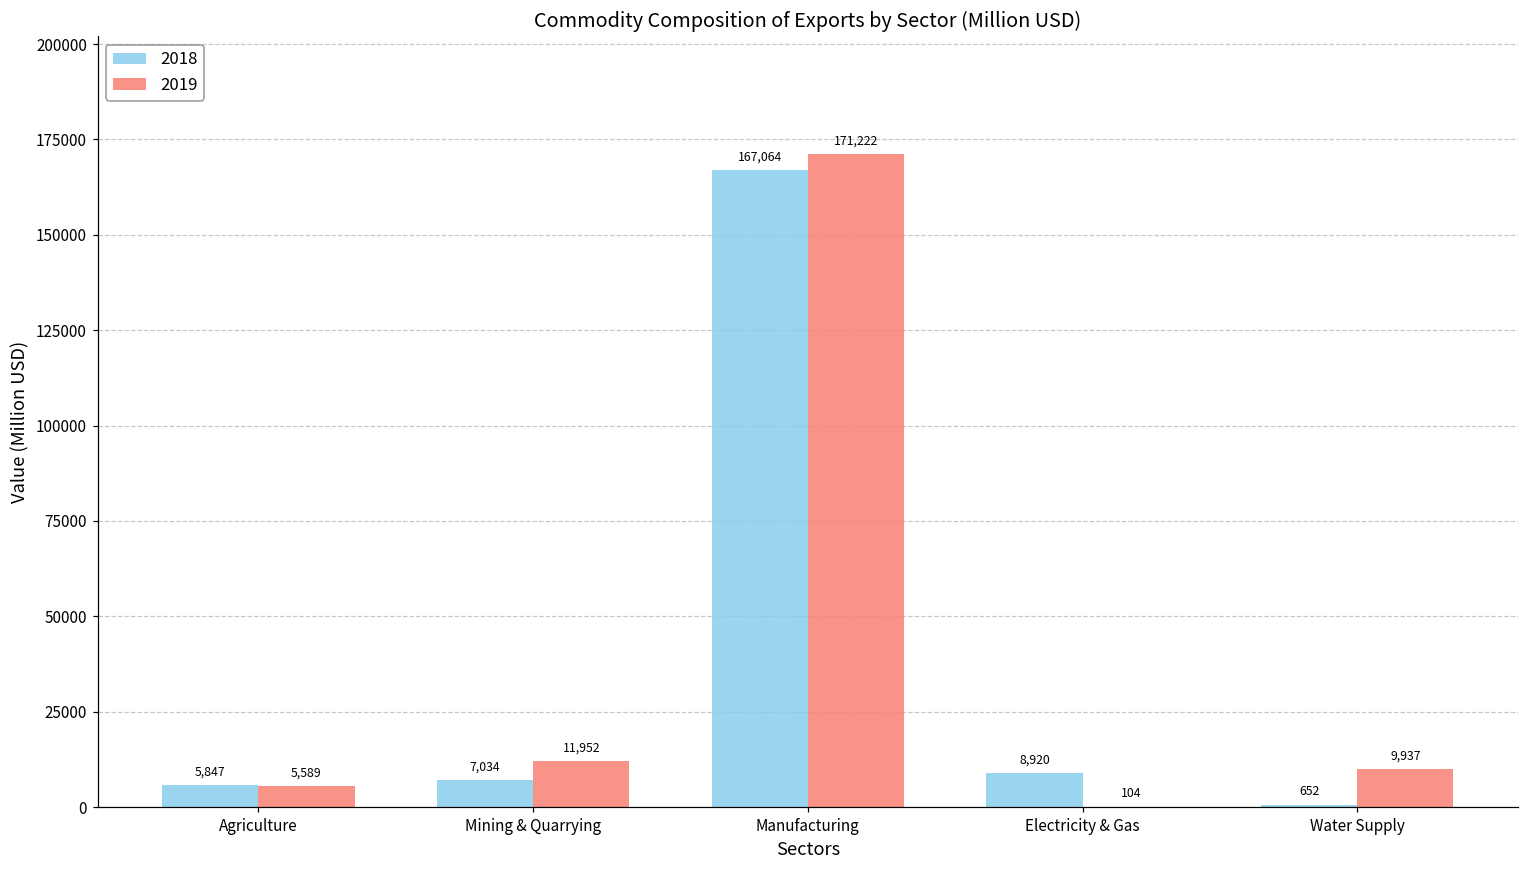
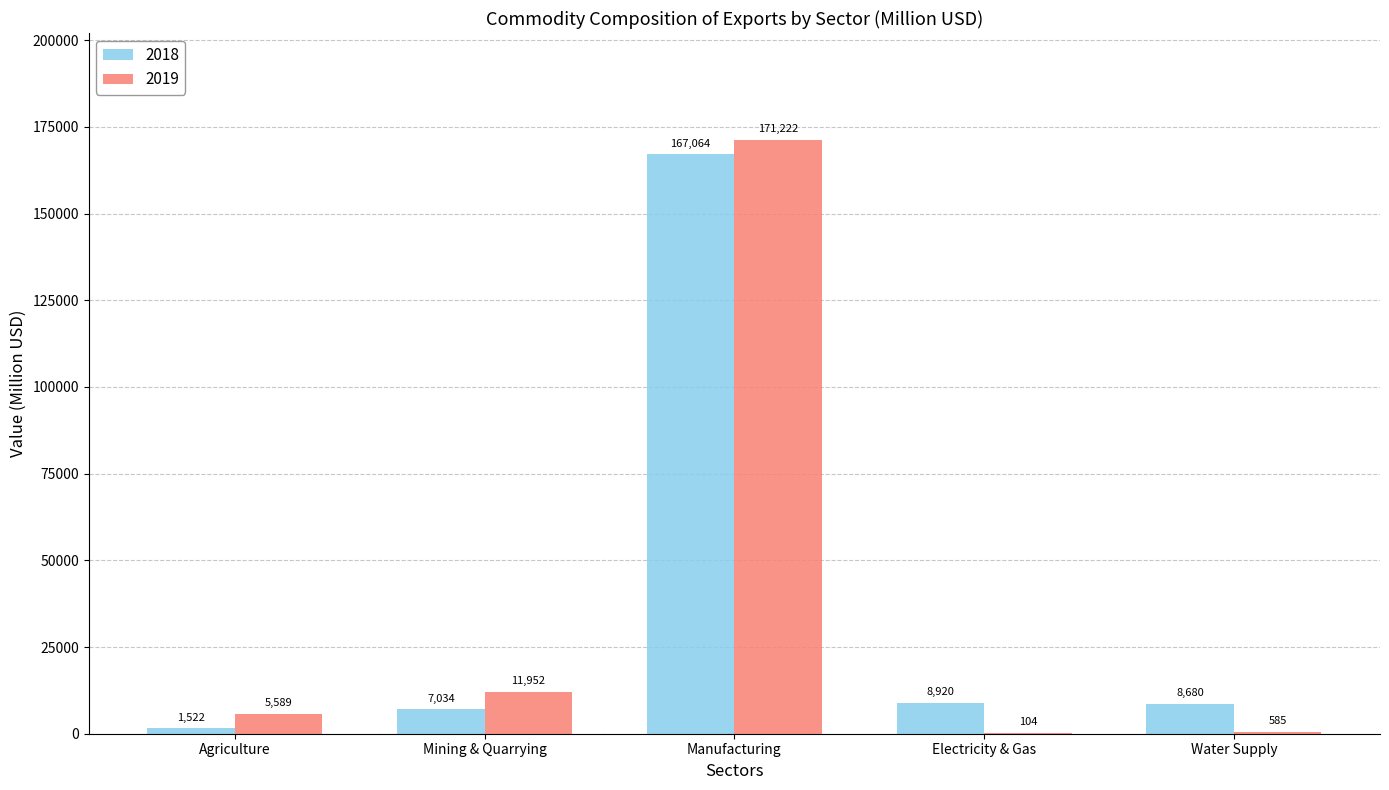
  {
    "2018": {
-     "Agriculture": "5,847",
+     "Agriculture": "1,522",
      "Mining & Quarrying": "7,034",
      "Manufacturing": "167,064",
      "Electricity & Gas": "8,920",
-     "Water Supply": "652"
+     "Water Supply": "8,680"
    },
    "2019": {
      "Agriculture": "5,589",
      "Mining & Quarrying": "11,952",
      "Manufacturing": "171,222",
      "Electricity & Gas": "104",
-     "Water Supply": "9,937"
+     "Water Supply": "585"
    }
  }
